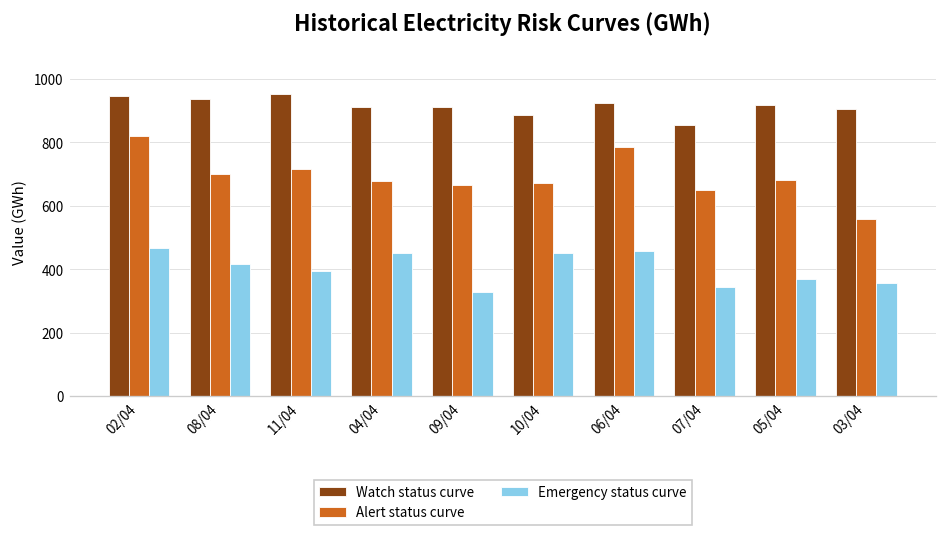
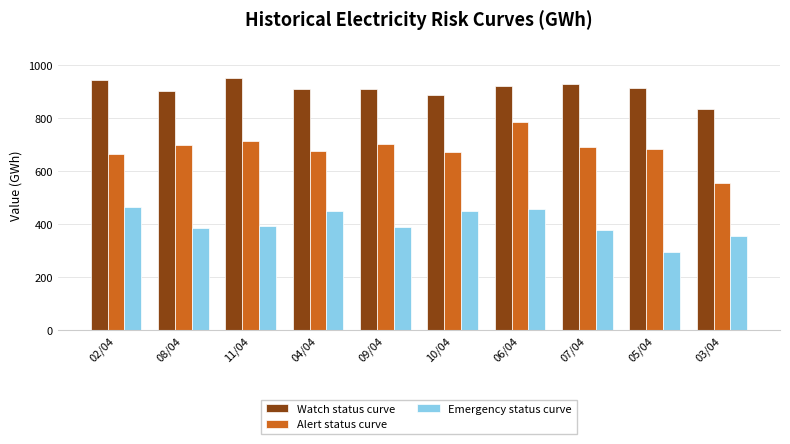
  {
    "Watch status curve": {
      "02/04": 940,
-     "08/04": 940,
+     "08/04": 900,
      "11/04": 950,
      "04/04": 910,
      "09/04": 910,
      "10/04": 890,
      "06/04": 920,
-     "07/04": 850,
+     "07/04": 930,
      "05/04": 920,
-     "03/04": 900
+     "03/04": 840
    },
    "Alert status curve": {
-     "02/04": 820,
+     "02/04": 670,
      "08/04": 700,
      "11/04": 710,
      "04/04": 680,
-     "09/04": 670,
+     "09/04": 700,
      "10/04": 670,
      "06/04": 790,
-     "07/04": 650,
+     "07/04": 690,
      "05/04": 680,
      "03/04": 560
    },
    "Emergency status curve": {
      "02/04": 470,
-     "08/04": 420,
+     "08/04": 380,
      "11/04": 390,
      "04/04": 450,
-     "09/04": 330,
+     "09/04": 390,
      "10/04": 450,
      "06/04": 460,
-     "07/04": 340,
-     "05/04": 370,
+     "07/04": 380,
+     "05/04": 300,
      "03/04": 360
    }
  }
